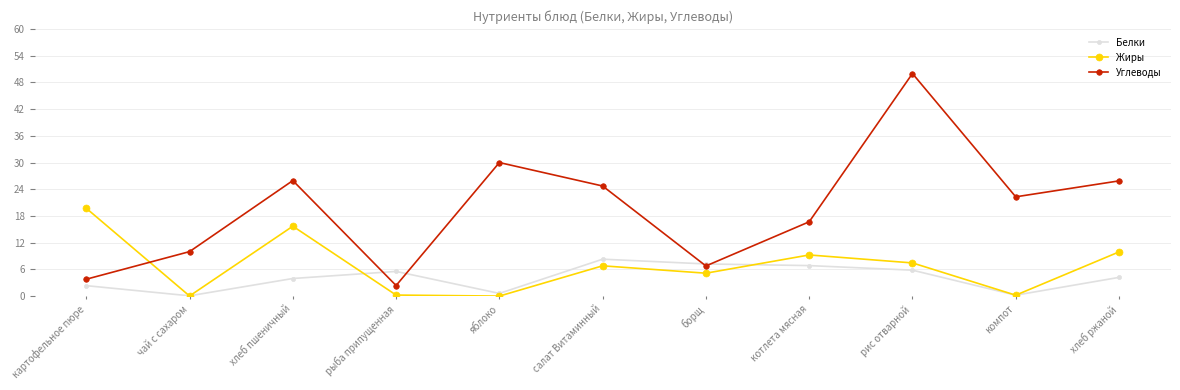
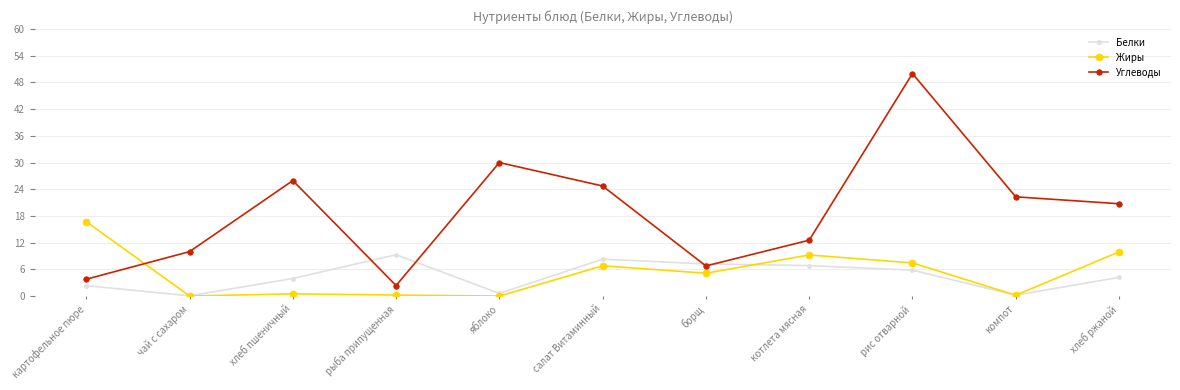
  {
    "Белки": {
      "картофельное пюре": 2,
      "хлеб пшеничный": 4,
-     "рыба припущенная": 6,
+     "рыба припущенная": 9,
      "яблоко": 1,
      "салат Витаминный": 8,
      "котлета мясная": 7,
      "рис отварной": 6,
      "хлеб ржаной": 4
    },
    "Жиры": {
-     "картофельное пюре": 20,
-     "хлеб пшеничный": 16,
+     "картофельное пюре": 17,
+     "хлеб пшеничный": 1,
      "рыба припущенная": 0,
      "яблоко": 0,
      "салат Витаминный": 7,
      "борщ": 5,
      "котлета мясная": 9,
      "рис отварной": 7,
      "хлеб ржаной": 10
    },
    "Углеводы": {
      "картофельное пюре": 4,
      "чай с сахаром": 10,
      "хлеб пшеничный": 26,
      "рыба припущенная": 2,
      "яблоко": 30,
      "салат Витаминный": 25,
-     "котлета мясная": 17,
+     "котлета мясная": 13,
      "рис отварной": 50,
      "компот": 22,
-     "хлеб ржаной": 26
+     "хлеб ржаной": 21
    }
  }
